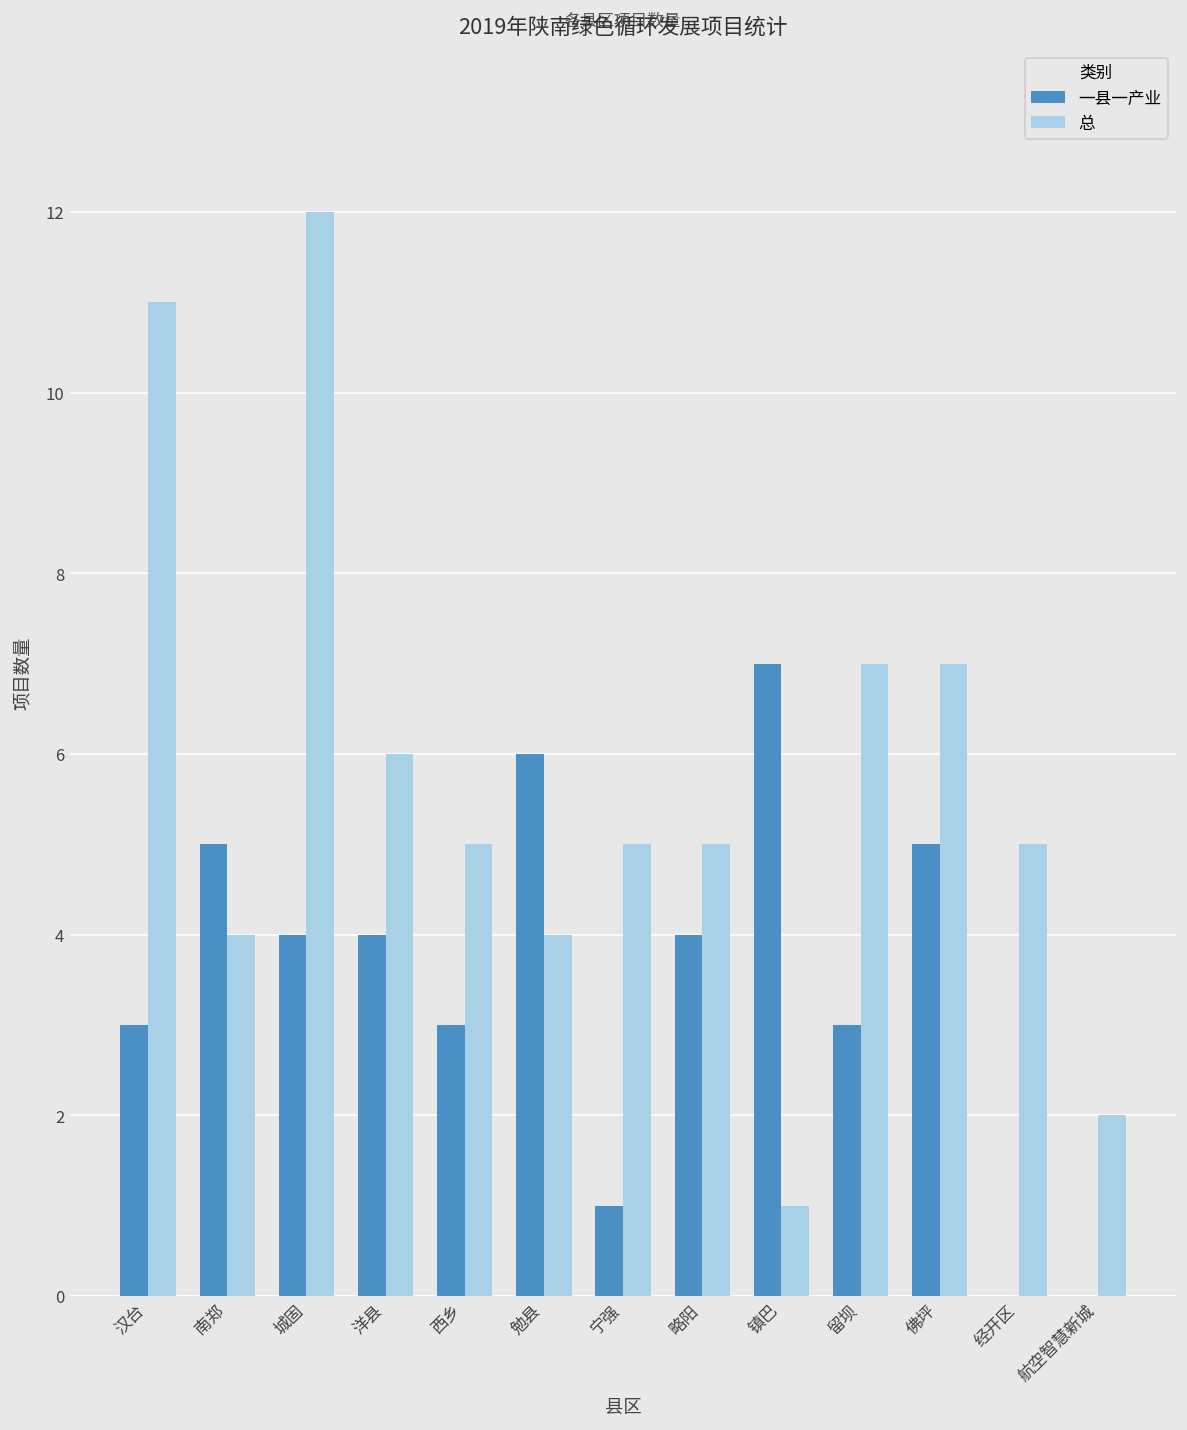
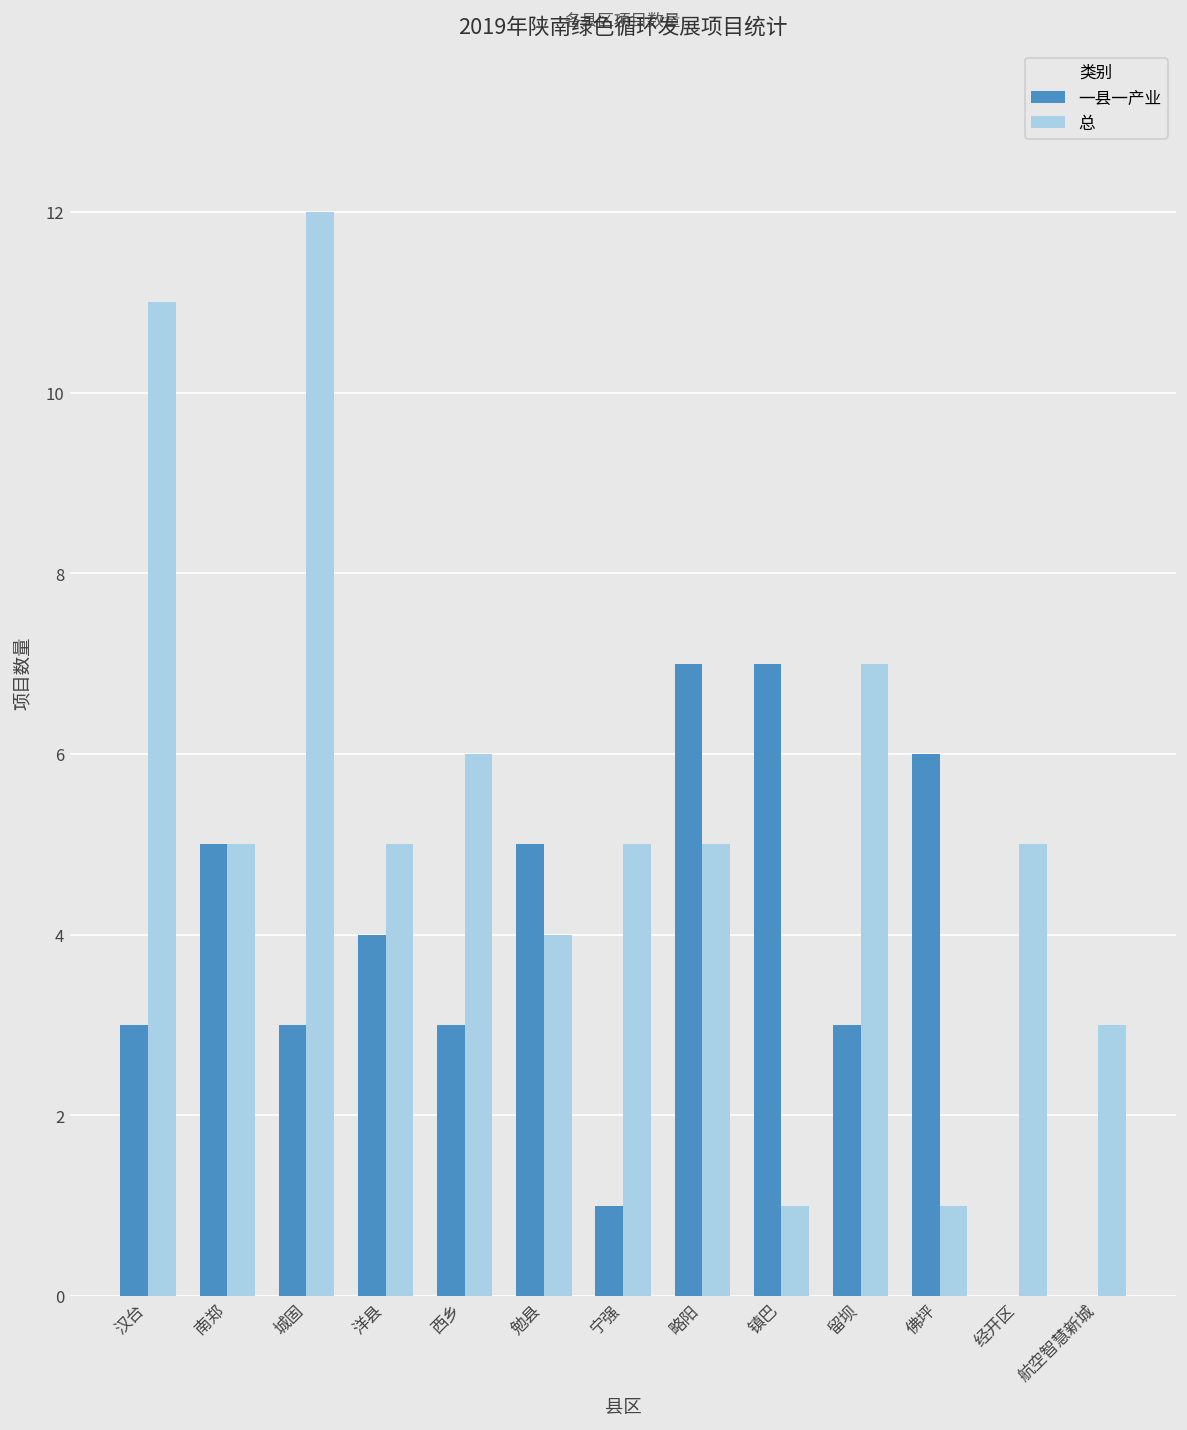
  {
    "一县一产业": {
      "汉台": 3,
      "南郑": 5,
-     "城固": 4,
+     "城固": 3,
      "洋县": 4,
      "西乡": 3,
-     "勉县": 6,
+     "勉县": 5,
      "宁强": 1,
-     "略阳": 4,
+     "略阳": 7,
      "镇巴": 7,
      "留坝": 3,
-     "佛坪": 5,
+     "佛坪": 6,
      "经开区": 0,
      "航空智慧新城": 0
    },
    "总": {
      "汉台": 11,
-     "南郑": 4,
+     "南郑": 5,
      "城固": 12,
-     "洋县": 6,
-     "西乡": 5,
+     "洋县": 5,
+     "西乡": 6,
      "勉县": 4,
      "宁强": 5,
      "略阳": 5,
      "镇巴": 1,
      "留坝": 7,
-     "佛坪": 7,
+     "佛坪": 1,
      "经开区": 5,
-     "航空智慧新城": 2
+     "航空智慧新城": 3
    }
  }
